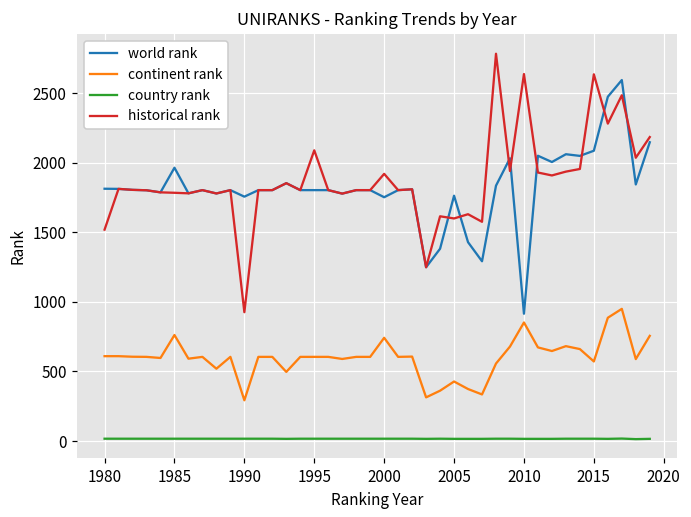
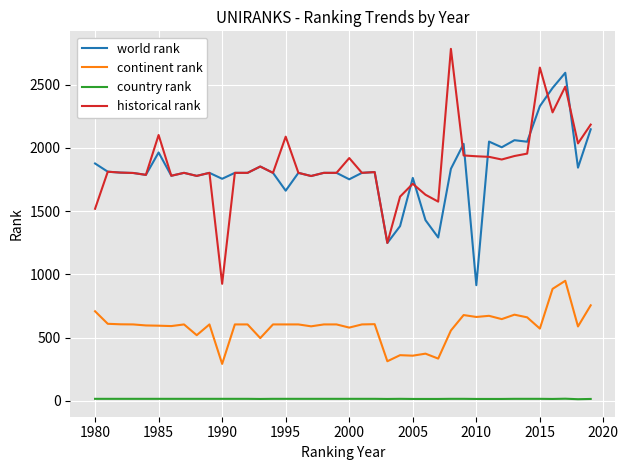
  {
    "world rank": {
-     "1980": 1810,
+     "1980": 1880,
      "1985": 1960,
      "1990": 1760,
-     "1995": 1800,
+     "1995": 1660,
      "2000": 1750,
      "2005": 1760,
      "2010": 920,
-     "2015": 2090
+     "2015": 2330
    },
    "continent rank": {
-     "1980": 610,
-     "1985": 760,
+     "1980": 710,
+     "1985": 600,
      "1990": 290,
      "1995": 610,
-     "2000": 740,
-     "2005": 430,
-     "2010": 850,
+     "2000": 580,
+     "2005": 360,
+     "2010": 660,
      "2015": 570
    },
    "country rank": {
      "1980": 20,
      "1985": 20,
      "1990": 20,
      "1995": 20,
      "2000": 20,
      "2005": 20,
      "2010": 20,
      "2015": 20
    },
    "historical rank": {
      "1980": 1520,
-     "1985": 1780,
+     "1985": 2100,
      "1990": 930,
      "1995": 2090,
      "2000": 1920,
-     "2005": 1600,
-     "2010": 2640,
+     "2005": 1720,
+     "2010": 1930,
      "2015": 2640
    }
  }
